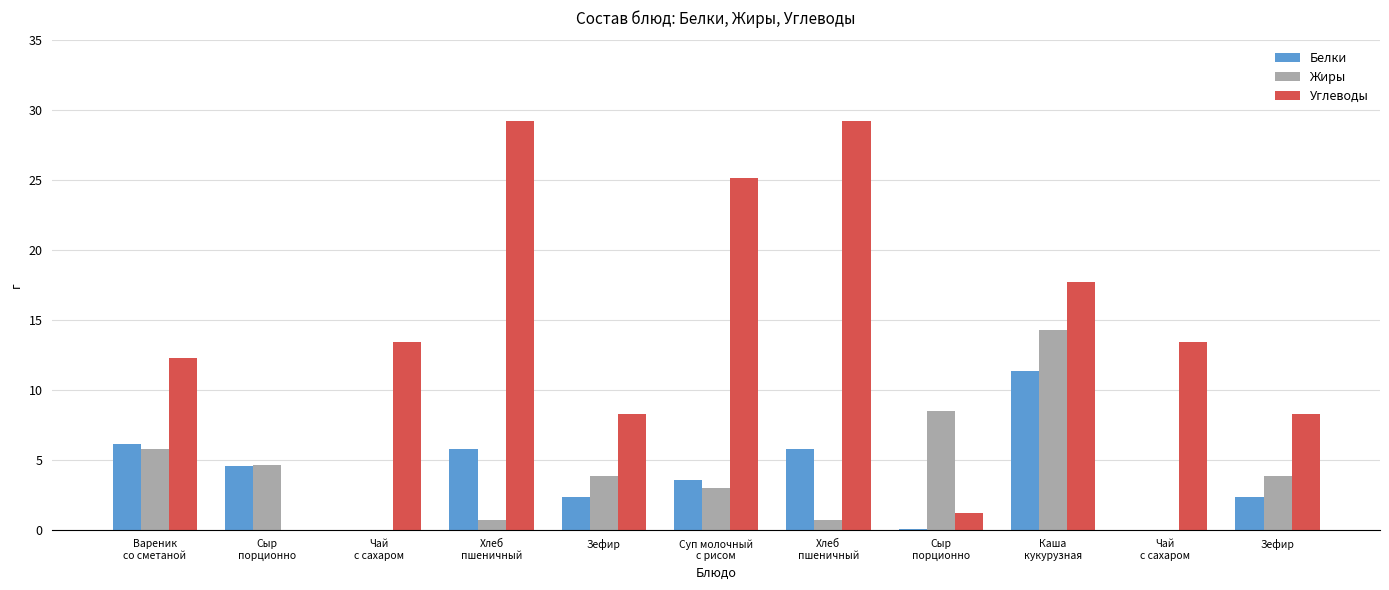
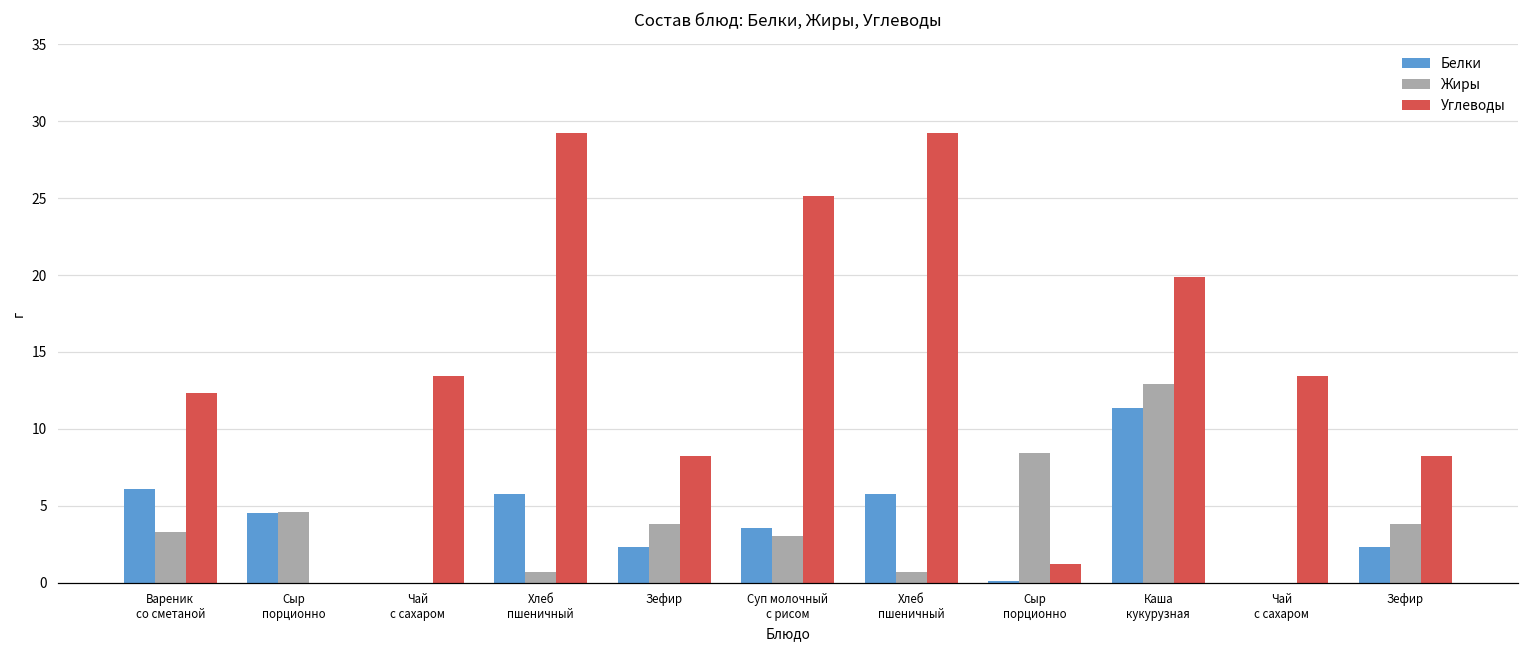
  {
    "Белки": {
      "Вареник со сметаной": 6.1,
      "Суп молочный с рисом": 3.6,
      "Каша кукурузная": 11.4
    },
    "Жиры": {
-     "Вареник со сметаной": 5.8,
+     "Вареник со сметаной": 3.3,
      "Суп молочный с рисом": 3.0,
-     "Каша кукурузная": 14.3
+     "Каша кукурузная": 12.9
    },
    "Углеводы": {
      "Вареник со сметаной": 12.3,
      "Суп молочный с рисом": 25.1,
-     "Каша кукурузная": 17.7
+     "Каша кукурузная": 19.9
    }
  }
